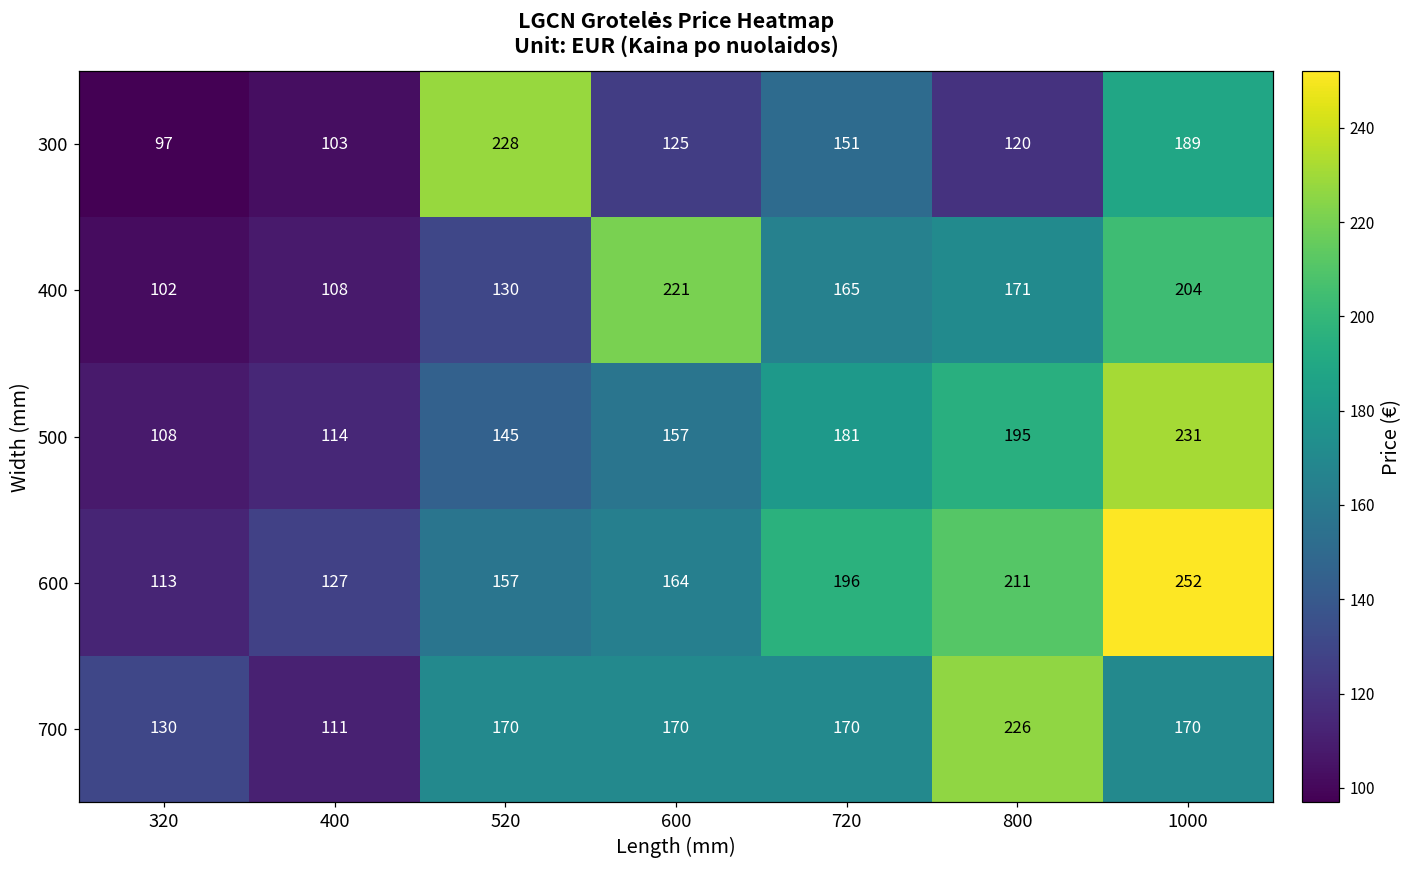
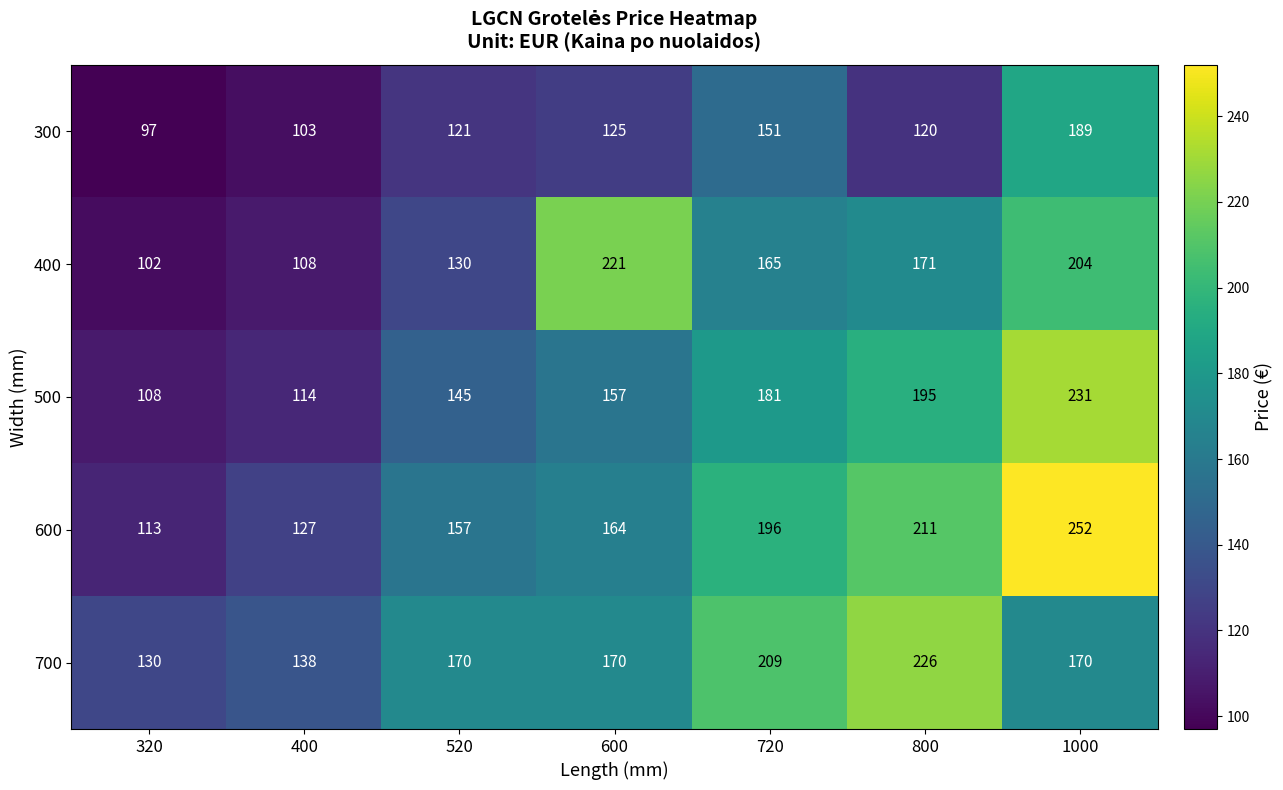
  {
    "300": {
      "320": 97,
      "400": 103,
-     "520": 228,
+     "520": 121,
      "600": 125,
      "720": 151,
      "800": 120,
      "1000": 189
    },
    "400": {
      "320": 102,
      "400": 108,
      "520": 130,
      "600": 221,
      "720": 165,
      "800": 171,
      "1000": 204
    },
    "500": {
      "320": 108,
      "400": 114,
      "520": 145,
      "600": 157,
      "720": 181,
      "800": 195,
      "1000": 231
    },
    "600": {
      "320": 113,
      "400": 127,
      "520": 157,
      "600": 164,
      "720": 196,
      "800": 211,
      "1000": 252
    },
    "700": {
      "320": 130,
-     "400": 111,
+     "400": 138,
      "520": 170,
      "600": 170,
-     "720": 170,
+     "720": 209,
      "800": 226,
      "1000": 170
    }
  }
